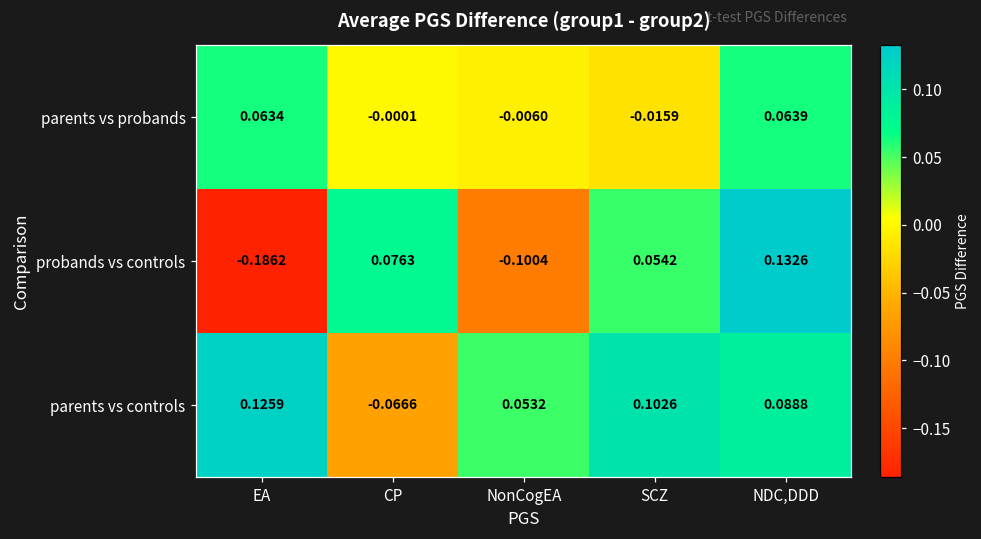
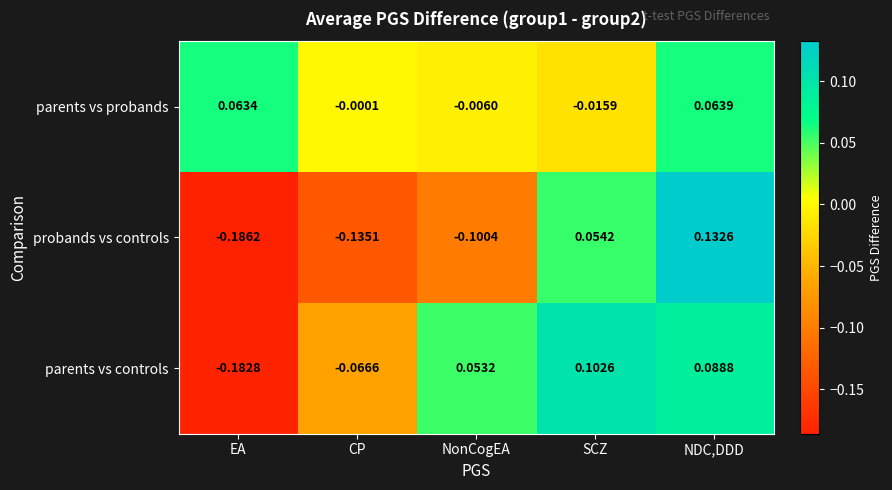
  {
    "parents vs probands": {
      "EA": 0.0634,
      "CP": -0.0001,
      "NonCogEA": -0.0060,
      "SCZ": -0.0159,
      "NDC,DDD": 0.0639
    },
    "probands vs controls": {
      "EA": -0.1862,
-     "CP": 0.0763,
+     "CP": -0.1351,
      "NonCogEA": -0.1004,
      "SCZ": 0.0542,
      "NDC,DDD": 0.1326
    },
    "parents vs controls": {
-     "EA": 0.1259,
+     "EA": -0.1828,
      "CP": -0.0666,
      "NonCogEA": 0.0532,
      "SCZ": 0.1026,
      "NDC,DDD": 0.0888
    }
  }
